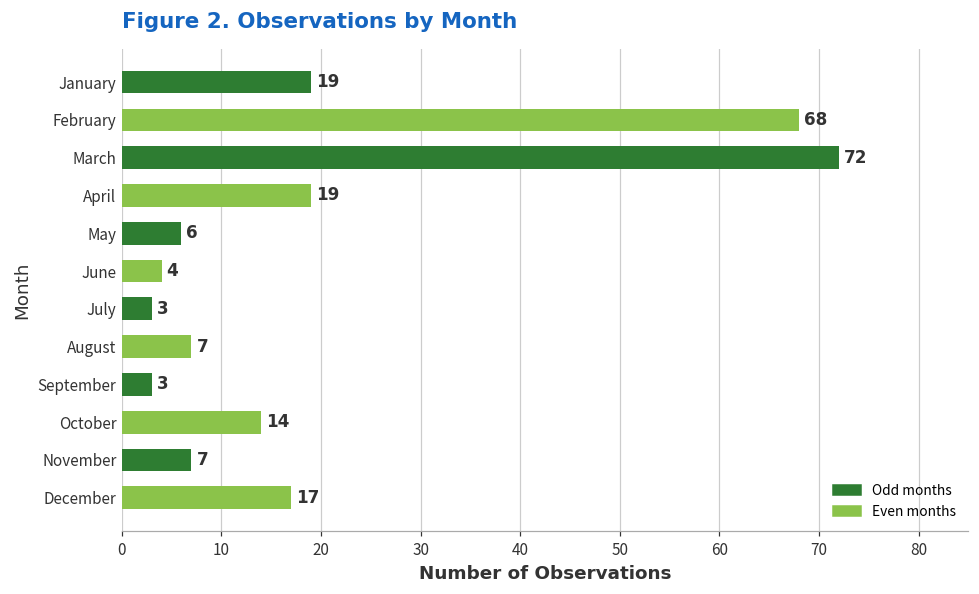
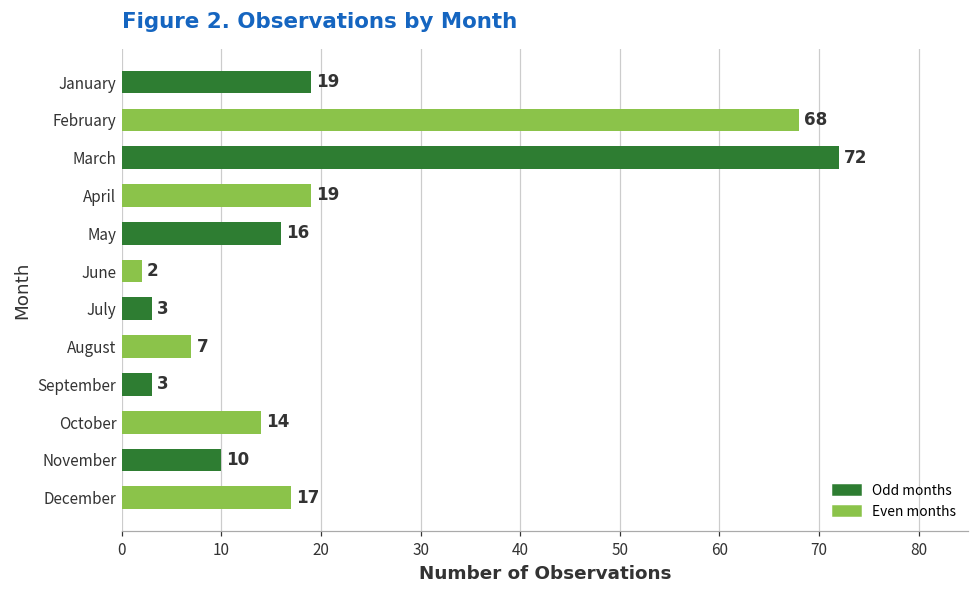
  {
    "January": 19,
    "February": 68,
    "March": 72,
    "April": 19,
-   "May": 6,
-   "June": 4,
+   "May": 16,
+   "June": 2,
    "July": 3,
    "August": 7,
    "September": 3,
    "October": 14,
-   "November": 7,
+   "November": 10,
    "December": 17
  }
